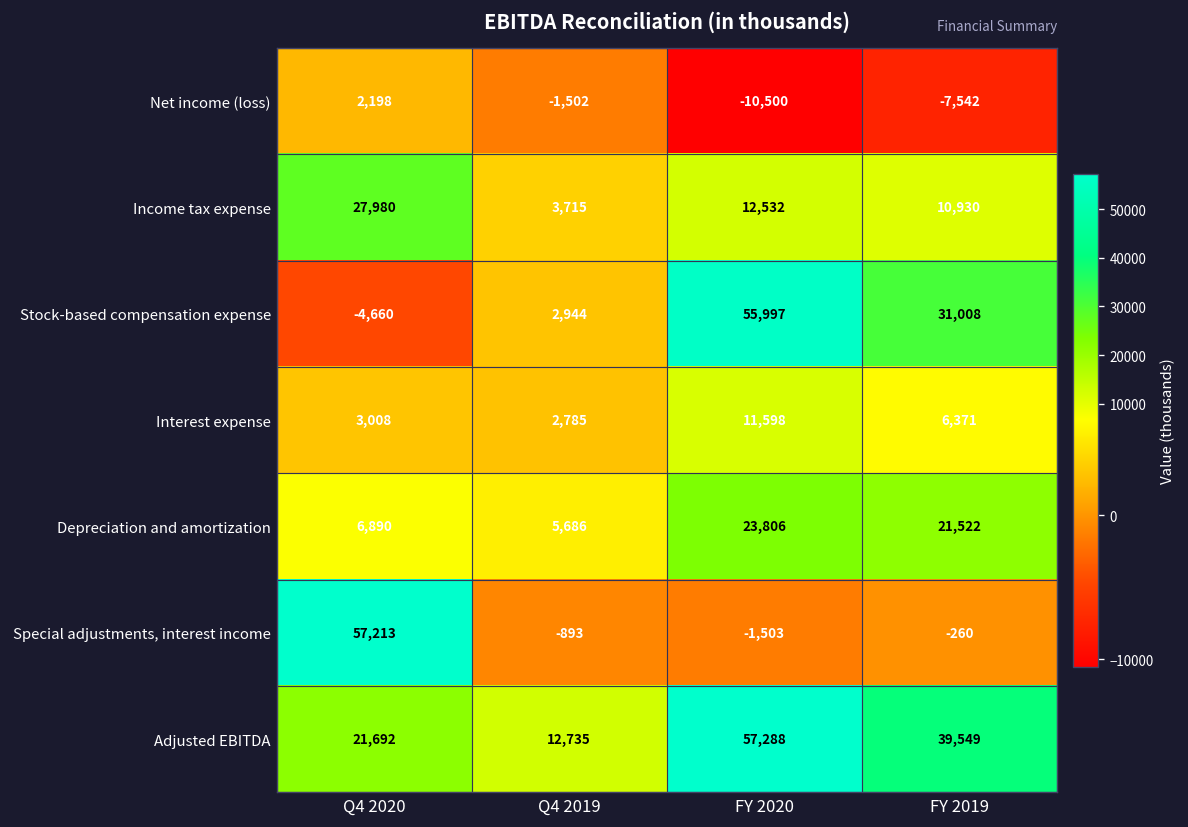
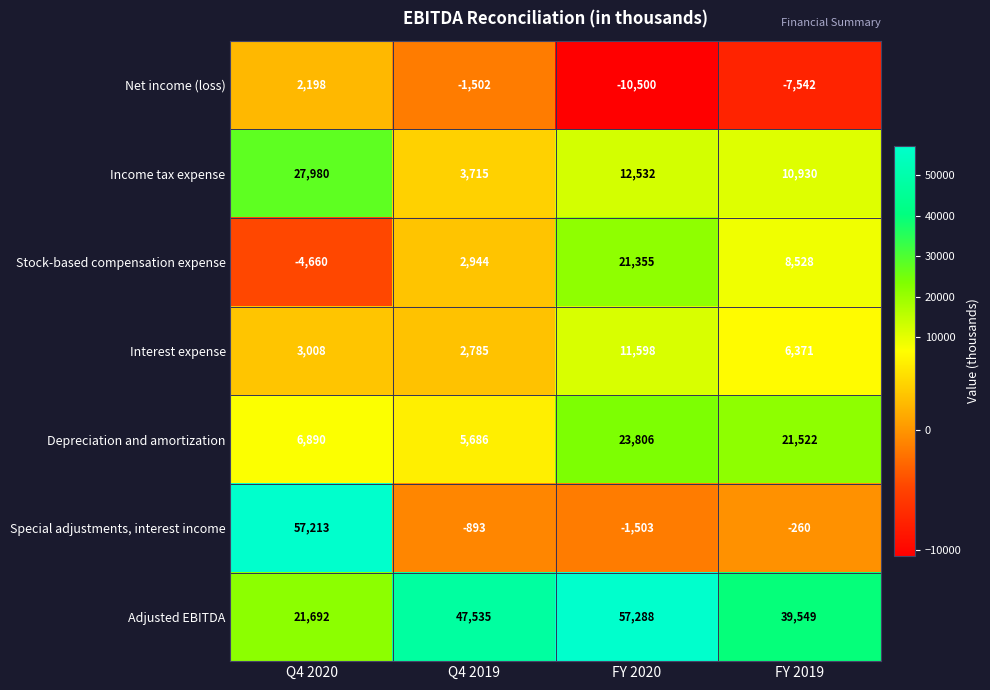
  {
    "Net income (loss)": {
      "Q4 2020": "2,198",
      "Q4 2019": "-1,502",
      "FY 2020": "-10,500",
      "FY 2019": "-7,542"
    },
    "Income tax expense": {
      "Q4 2020": "27,980",
      "Q4 2019": "3,715",
      "FY 2020": "12,532",
      "FY 2019": "10,930"
    },
    "Stock-based compensation expense": {
      "Q4 2020": "-4,660",
      "Q4 2019": "2,944",
-     "FY 2020": "55,997",
-     "FY 2019": "31,008"
+     "FY 2020": "21,355",
+     "FY 2019": "8,528"
    },
    "Interest expense": {
      "Q4 2020": "3,008",
      "Q4 2019": "2,785",
      "FY 2020": "11,598",
      "FY 2019": "6,371"
    },
    "Depreciation and amortization": {
      "Q4 2020": "6,890",
      "Q4 2019": "5,686",
      "FY 2020": "23,806",
      "FY 2019": "21,522"
    },
    "Special adjustments, interest income": {
      "Q4 2020": "57,213",
      "Q4 2019": "-893",
      "FY 2020": "-1,503",
      "FY 2019": "-260"
    },
    "Adjusted EBITDA": {
      "Q4 2020": "21,692",
-     "Q4 2019": "12,735",
+     "Q4 2019": "47,535",
      "FY 2020": "57,288",
      "FY 2019": "39,549"
    }
  }
